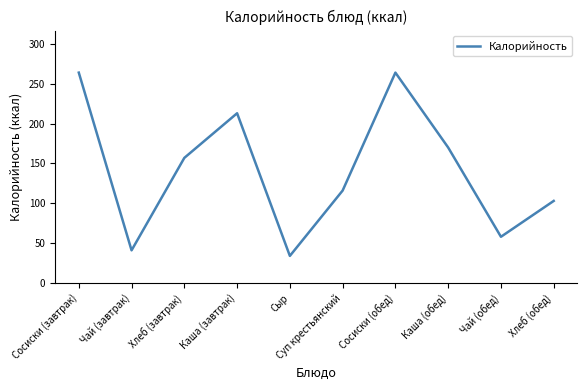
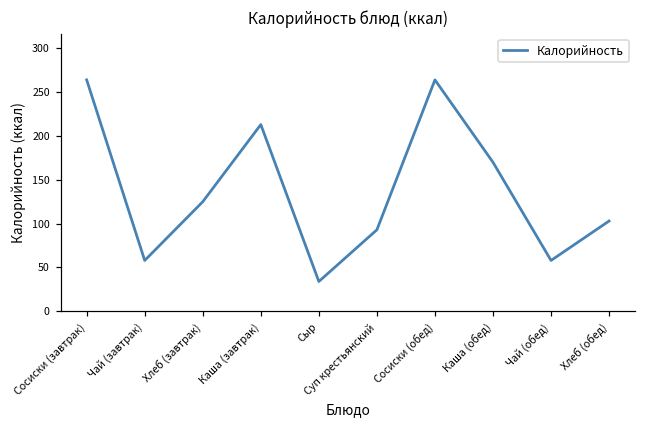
  {
    "Сосиски (завтрак)": 260,
-   "Чай (завтрак)": 40,
-   "Хлеб (завтрак)": 160,
+   "Чай (завтрак)": 60,
+   "Хлеб (завтрак)": 130,
    "Каша (завтрак)": 210,
    "Сыр": 30,
-   "Суп крестьянский": 120,
+   "Суп крестьянский": 90,
    "Сосиски (обед)": 260,
    "Каша (обед)": 170,
    "Чай (обед)": 60,
    "Хлеб (обед)": 100
  }
